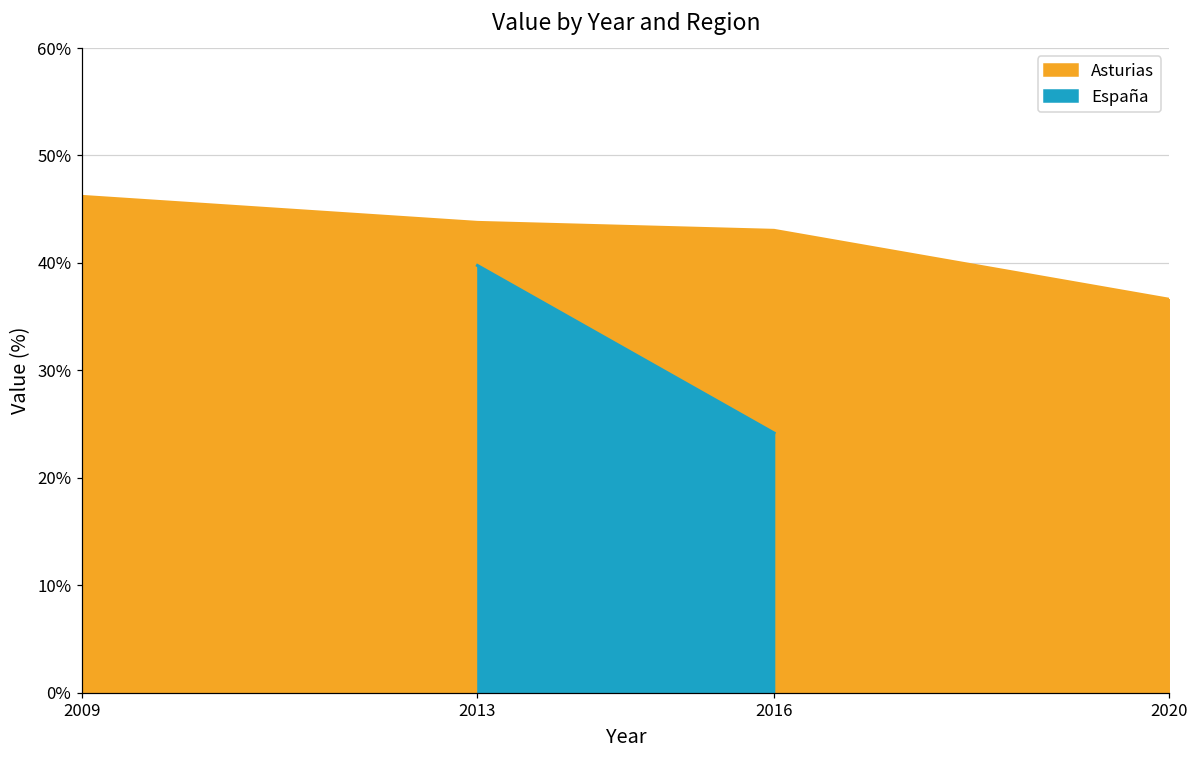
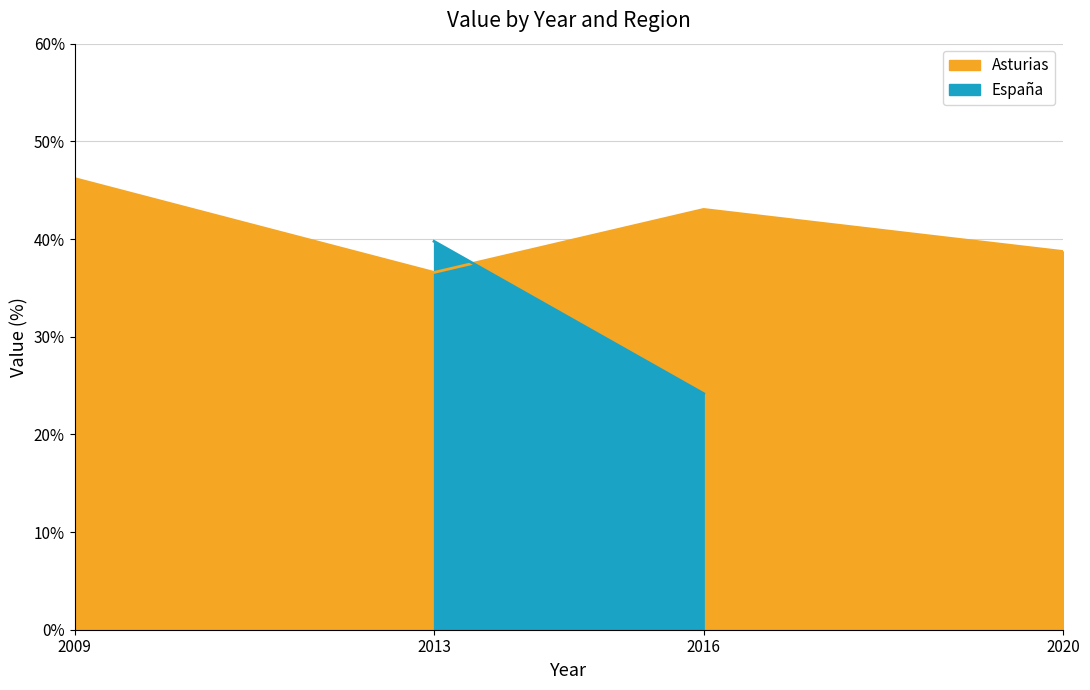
  {
    "Asturias": {
      "2009": "46%",
-     "2013": "44%",
+     "2013": "37%",
      "2016": "43%",
-     "2020": "37%"
+     "2020": "39%"
    },
    "España": {
      "2013": "40%",
      "2016": "24%"
    }
  }
